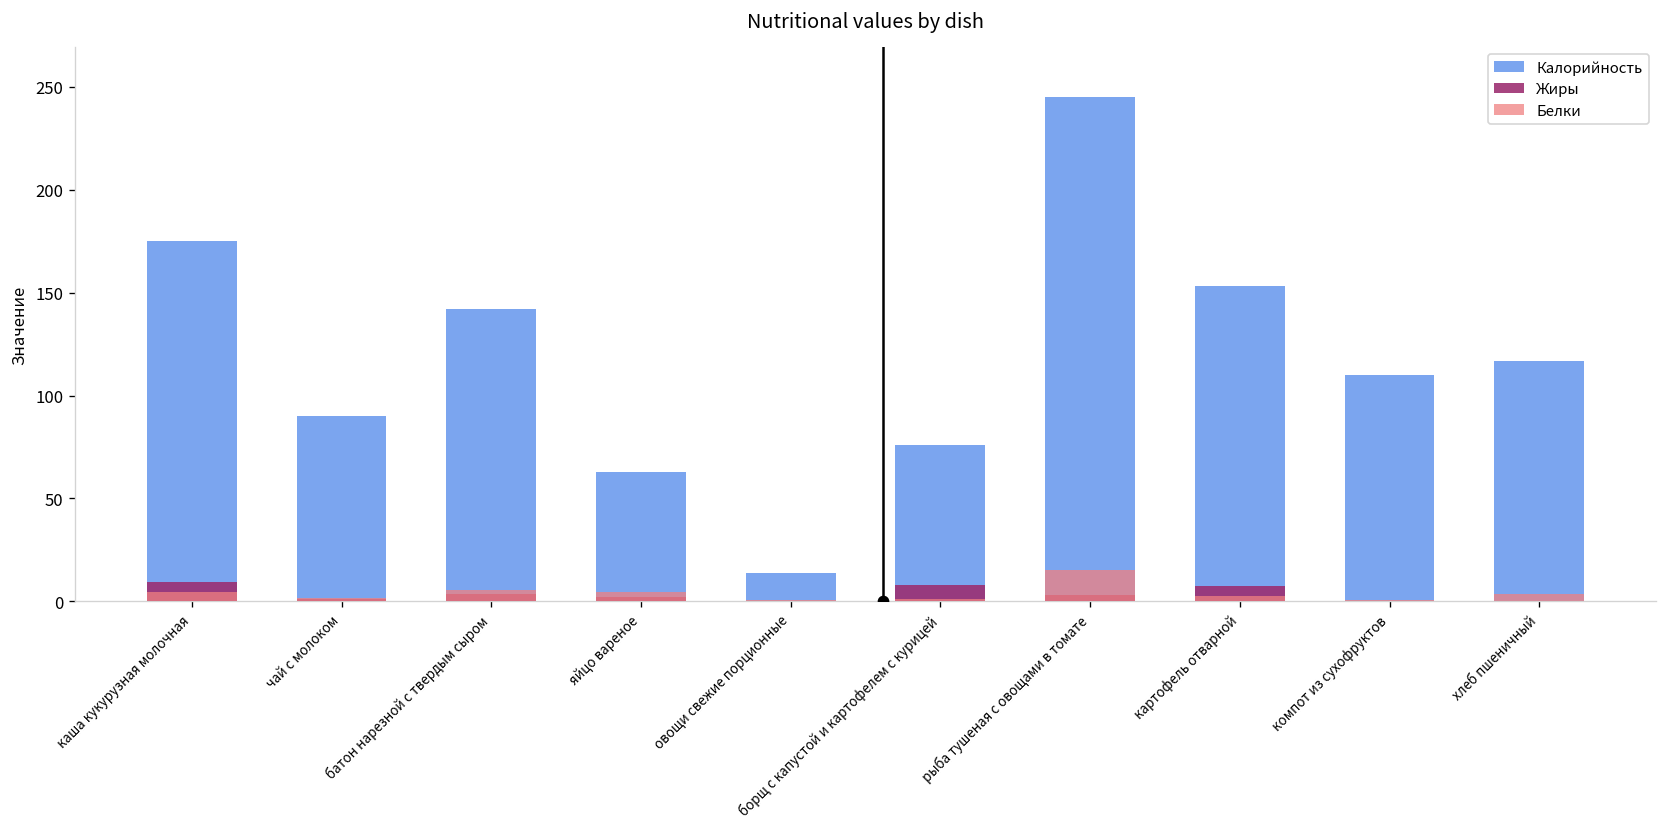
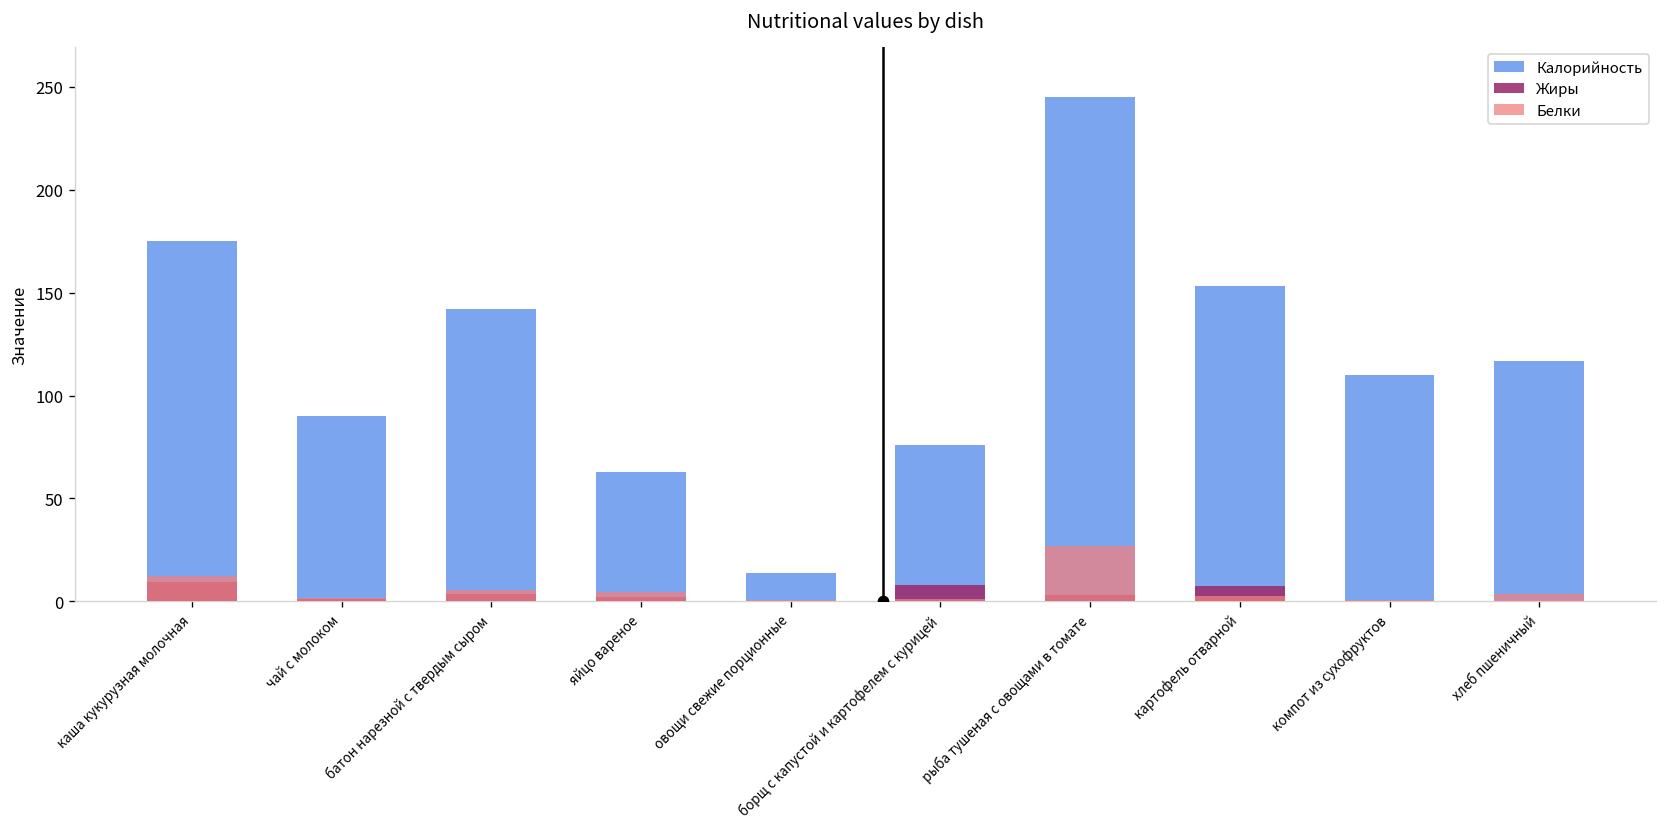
  {
    "Калорийность": {
      "каша кукурузная молочная": 175,
      "чай с молоком": 90,
      "батон нарезной с твердым сыром": 142,
      "яйцо вареное": 63,
      "овощи свежие порционные": 14,
      "борщ с капустой и картофелем с курицей": 76,
      "рыба тушеная с овощами в томате": 245,
      "картофель отварной": 153,
      "компот из сухофруктов": 110,
      "хлеб пшеничный": 117
    },
    "Жиры": {
      "компот из сухофруктов": 0
    },
    "Белки": {
-     "каша кукурузная молочная": 5,
-     "рыба тушеная с овощами в томате": 15
+     "каша кукурузная молочная": 13,
+     "рыба тушеная с овощами в томате": 27
    }
  }
